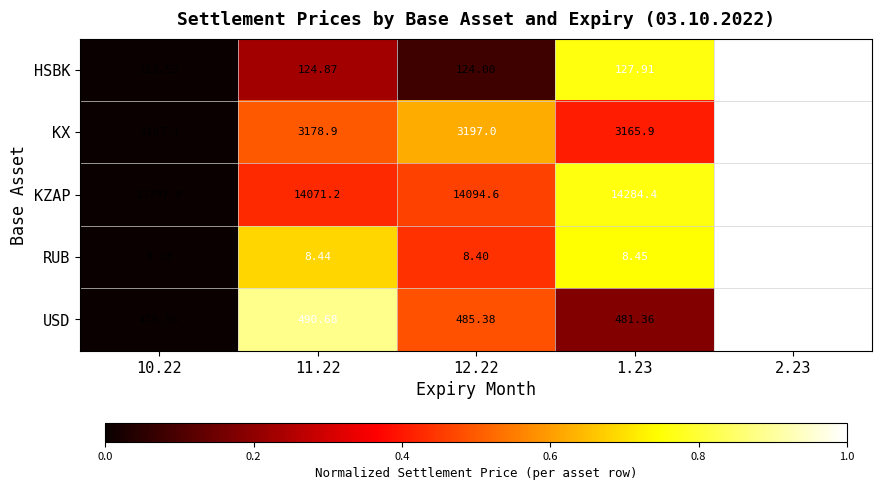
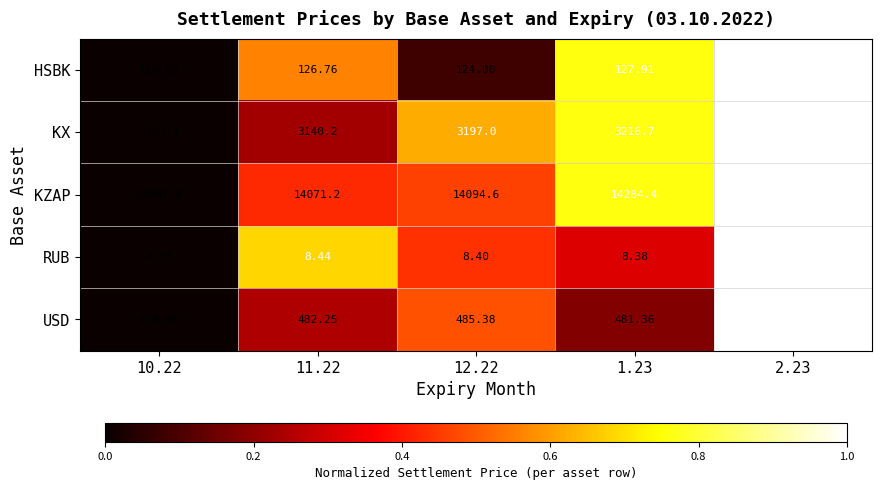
  {
    "HSBK": {
-     "11.22": 124.87,
+     "11.22": 126.76,
      "12.22": 124.00,
      "1.23": 127.91
    },
    "KX": {
-     "11.22": 3178.9,
+     "11.22": 3140.2,
      "12.22": 3197.0,
-     "1.23": 3165.9
+     "1.23": 3216.7
    },
    "KZAP": {
      "11.22": 14071.2,
      "12.22": 14094.6,
      "1.23": 14284.4
    },
    "RUB": {
      "11.22": 8.44,
      "12.22": 8.40,
-     "1.23": 8.45
+     "1.23": 8.38
    },
    "USD": {
-     "11.22": 490.68,
+     "11.22": 482.25,
      "12.22": 485.38,
      "1.23": 481.36
    }
  }
